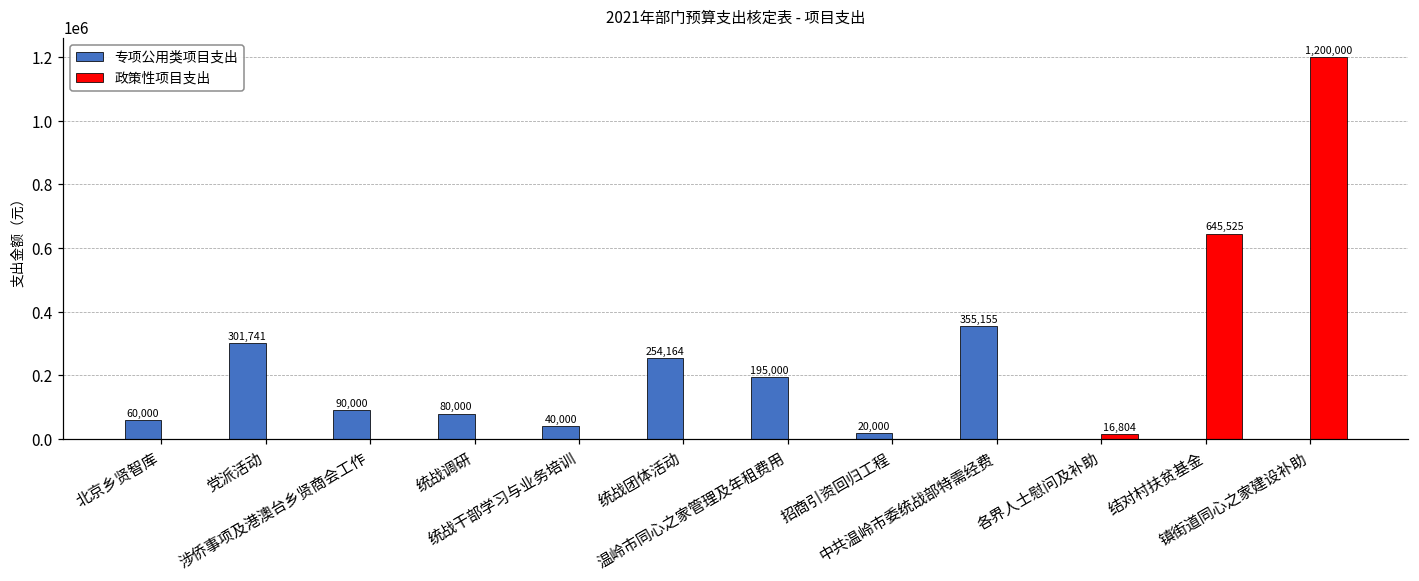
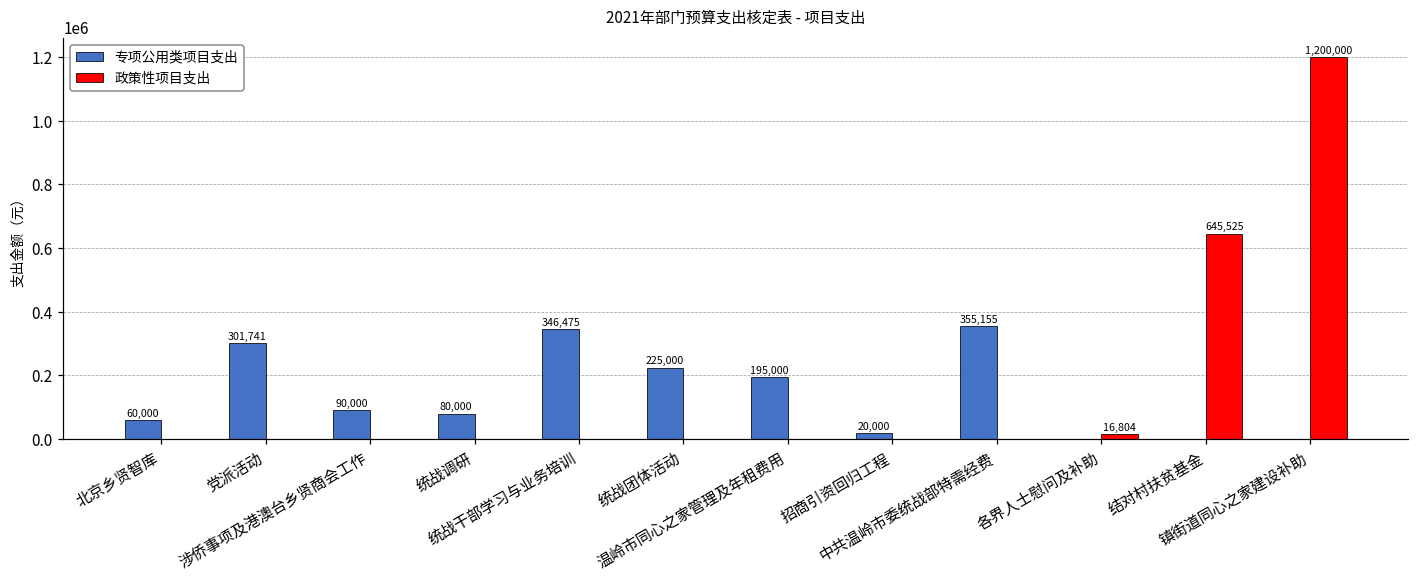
  {
    "专项公用类项目支出": {
      "北京乡贤智库": "60,000",
      "党派活动": "301,741",
      "涉侨事项及港澳台乡贤商会工作": "90,000",
      "统战调研": "80,000",
-     "统战干部学习与业务培训": "40,000",
-     "统战团体活动": "254,164",
+     "统战干部学习与业务培训": "346,475",
+     "统战团体活动": "225,000",
      "温岭市同心之家管理及年租费用": "195,000",
      "招商引资回归工程": "20,000",
      "中共温岭市委统战部特需经费": "355,155"
    },
    "政策性项目支出": {
      "各界人士慰问及补助": "16,804",
      "结对村扶贫基金": "645,525",
      "镇街道同心之家建设补助": "1,200,000"
    }
  }
